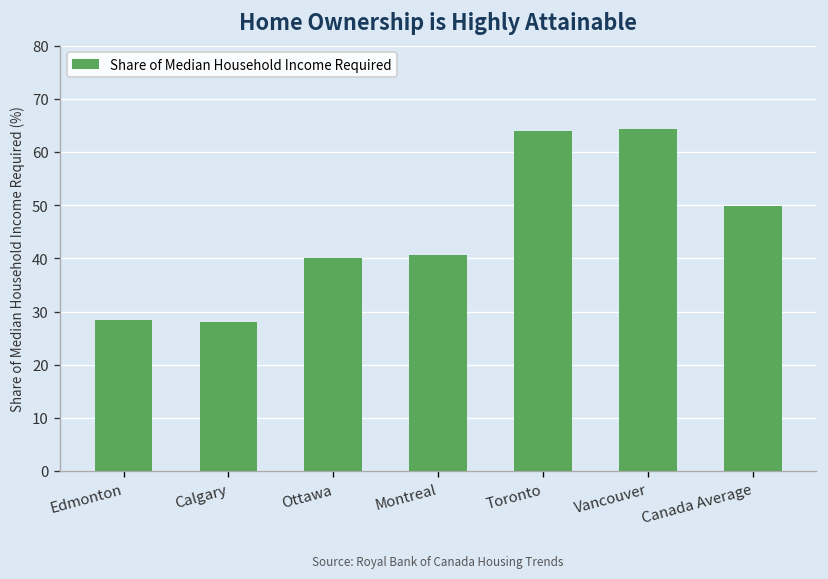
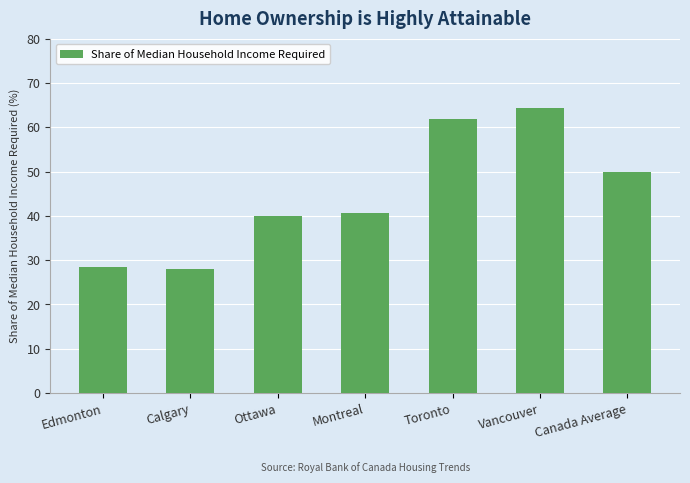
  {
    "Edmonton": 29,
    "Calgary": 28,
    "Ottawa": 40,
    "Montreal": 41,
-   "Toronto": 64,
+   "Toronto": 62,
    "Vancouver": 64,
    "Canada Average": 50
  }
